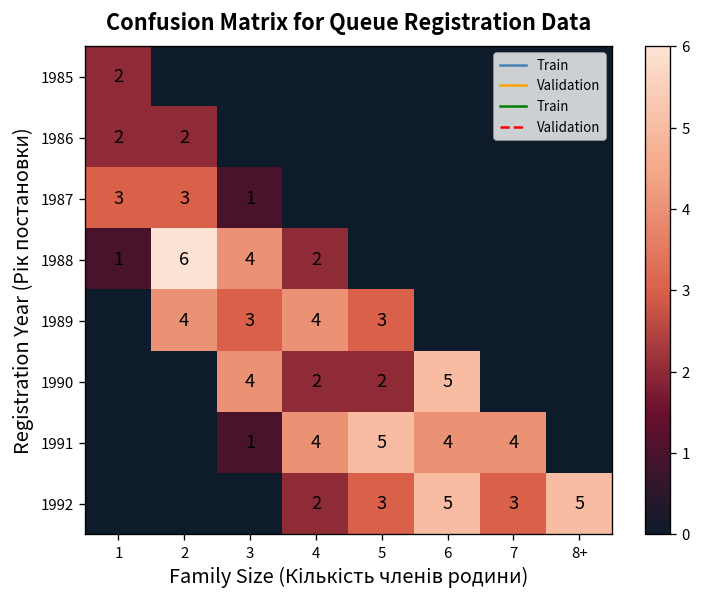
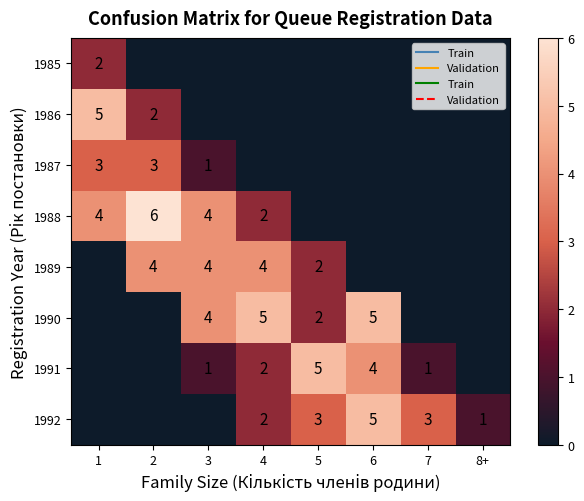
  {
    "1985": {
      "1": 2
    },
    "1986": {
-     "1": 2,
+     "1": 5,
      "2": 2
    },
    "1987": {
      "1": 3,
      "2": 3,
      "3": 1
    },
    "1988": {
-     "1": 1,
+     "1": 4,
      "2": 6,
      "3": 4,
      "4": 2
    },
    "1989": {
      "2": 4,
-     "3": 3,
+     "3": 4,
      "4": 4,
-     "5": 3
+     "5": 2
    },
    "1990": {
      "3": 4,
-     "4": 2,
+     "4": 5,
      "5": 2,
      "6": 5
    },
    "1991": {
      "3": 1,
-     "4": 4,
+     "4": 2,
      "5": 5,
      "6": 4,
-     "7": 4
+     "7": 1
    },
    "1992": {
      "4": 2,
      "5": 3,
      "6": 5,
      "7": 3,
-     "8+": 5
+     "8+": 1
    }
  }
